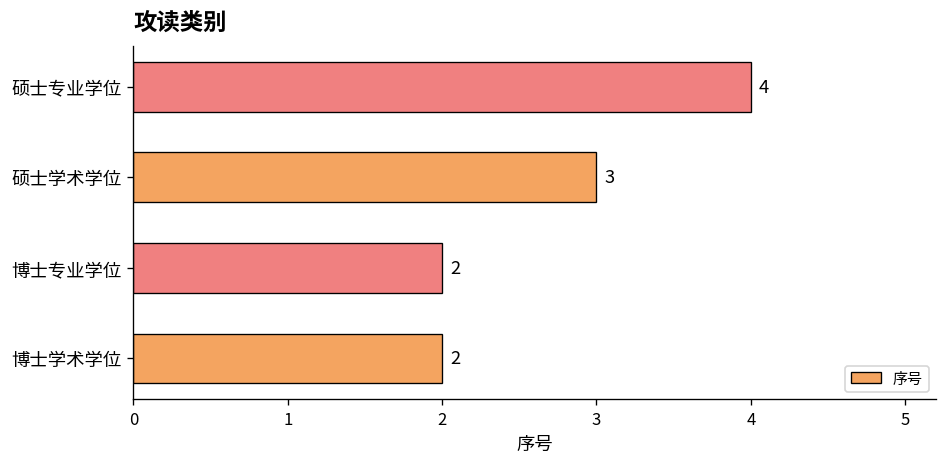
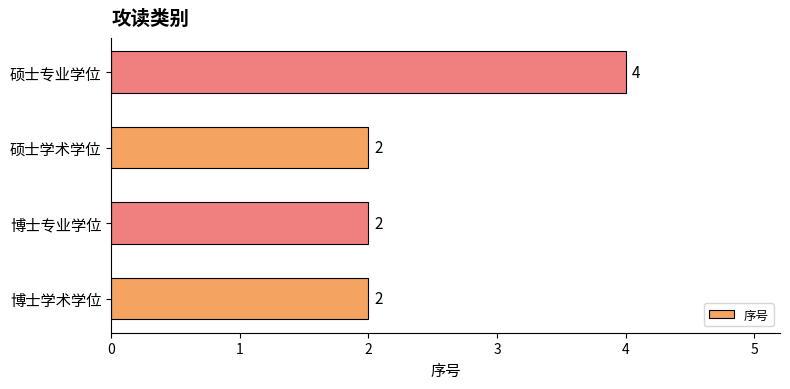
  {
    "硕士专业学位": 4,
-   "硕士学术学位": 3,
+   "硕士学术学位": 2,
    "博士专业学位": 2,
    "博士学术学位": 2
  }
